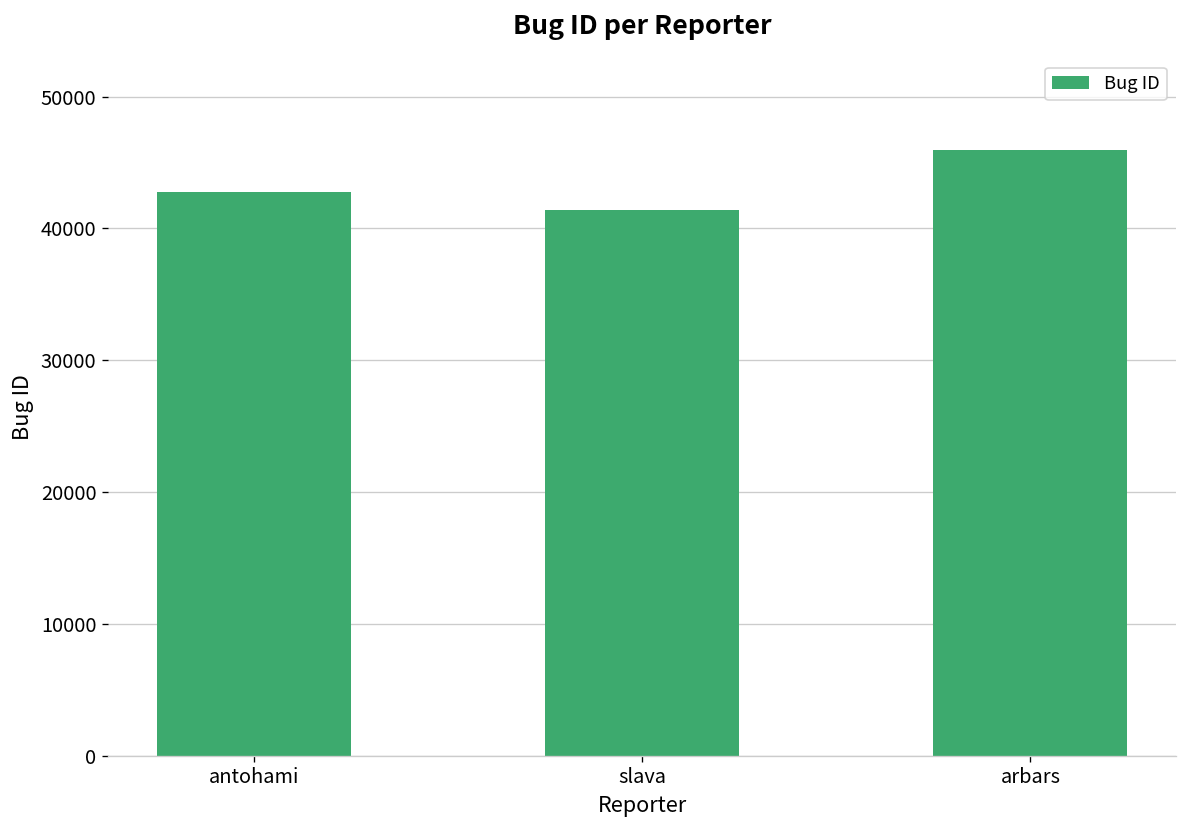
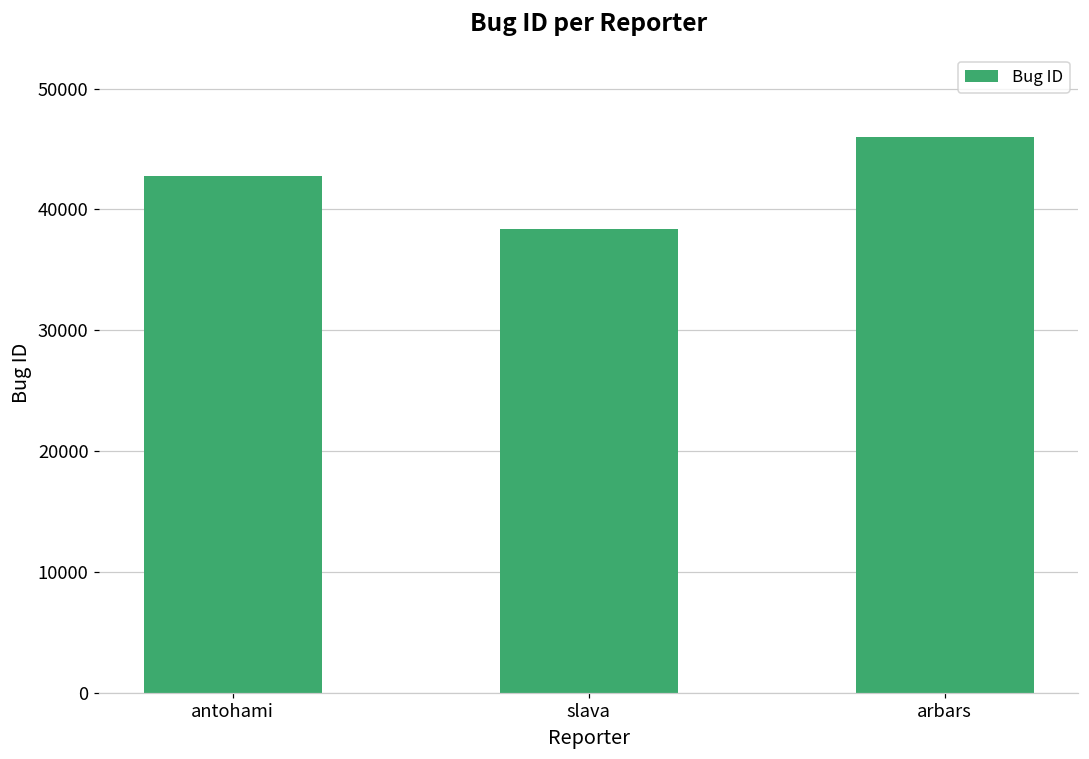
  {
    "antohami": 42800,
-   "slava": 41400,
+   "slava": 38400,
    "arbars": 46000
  }
